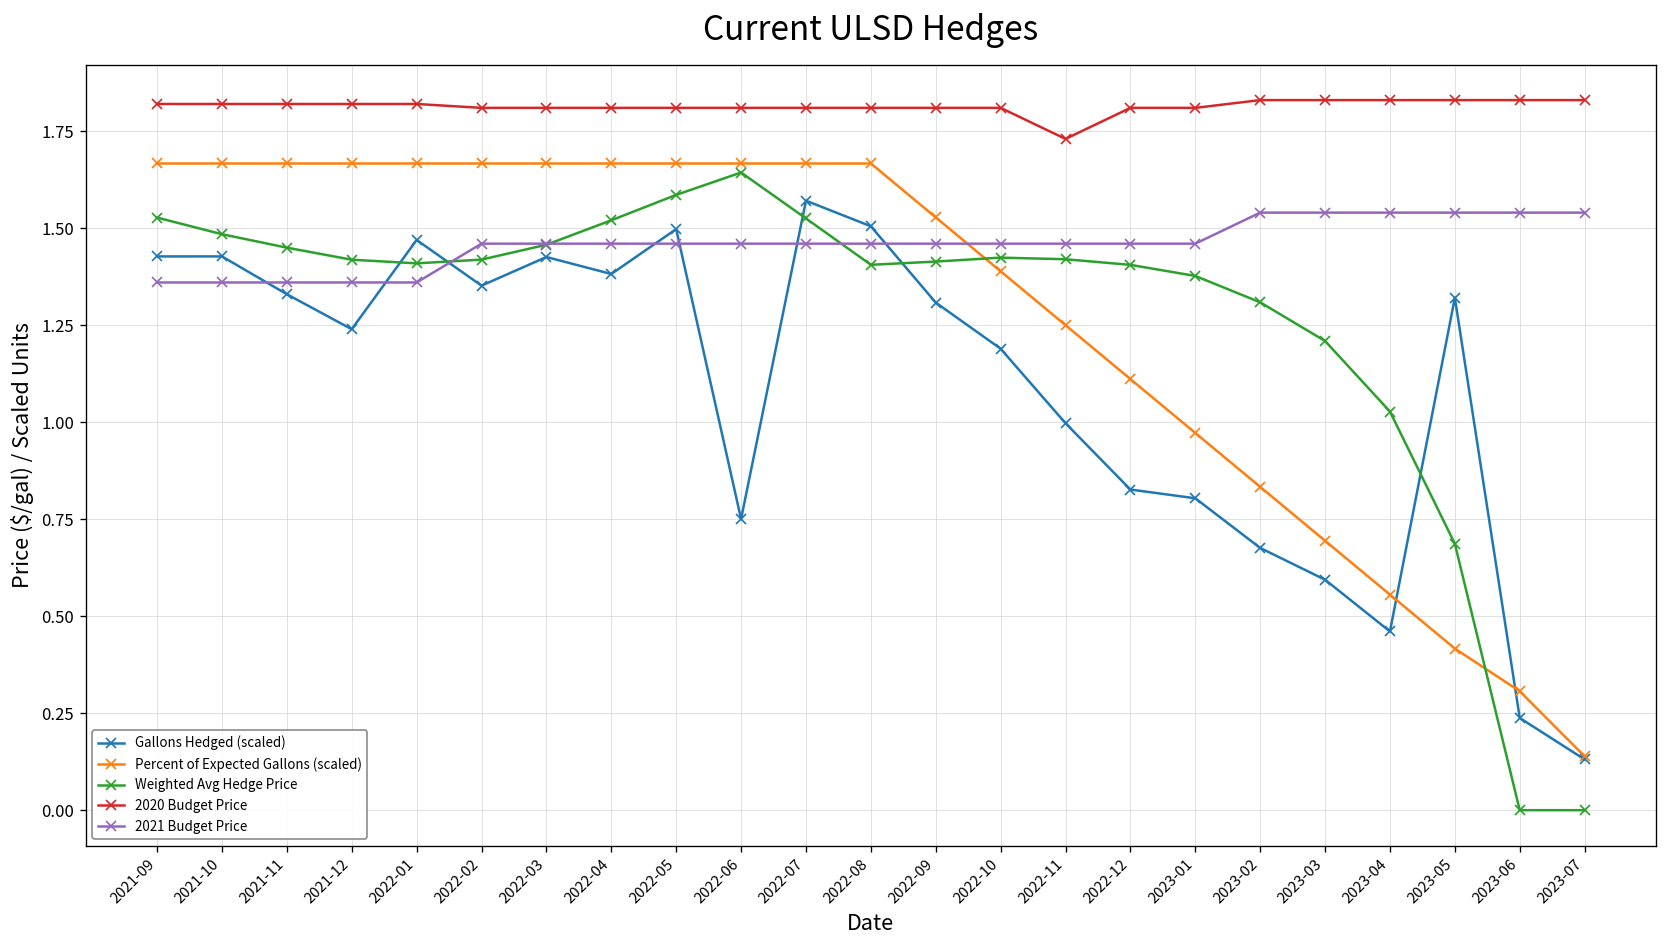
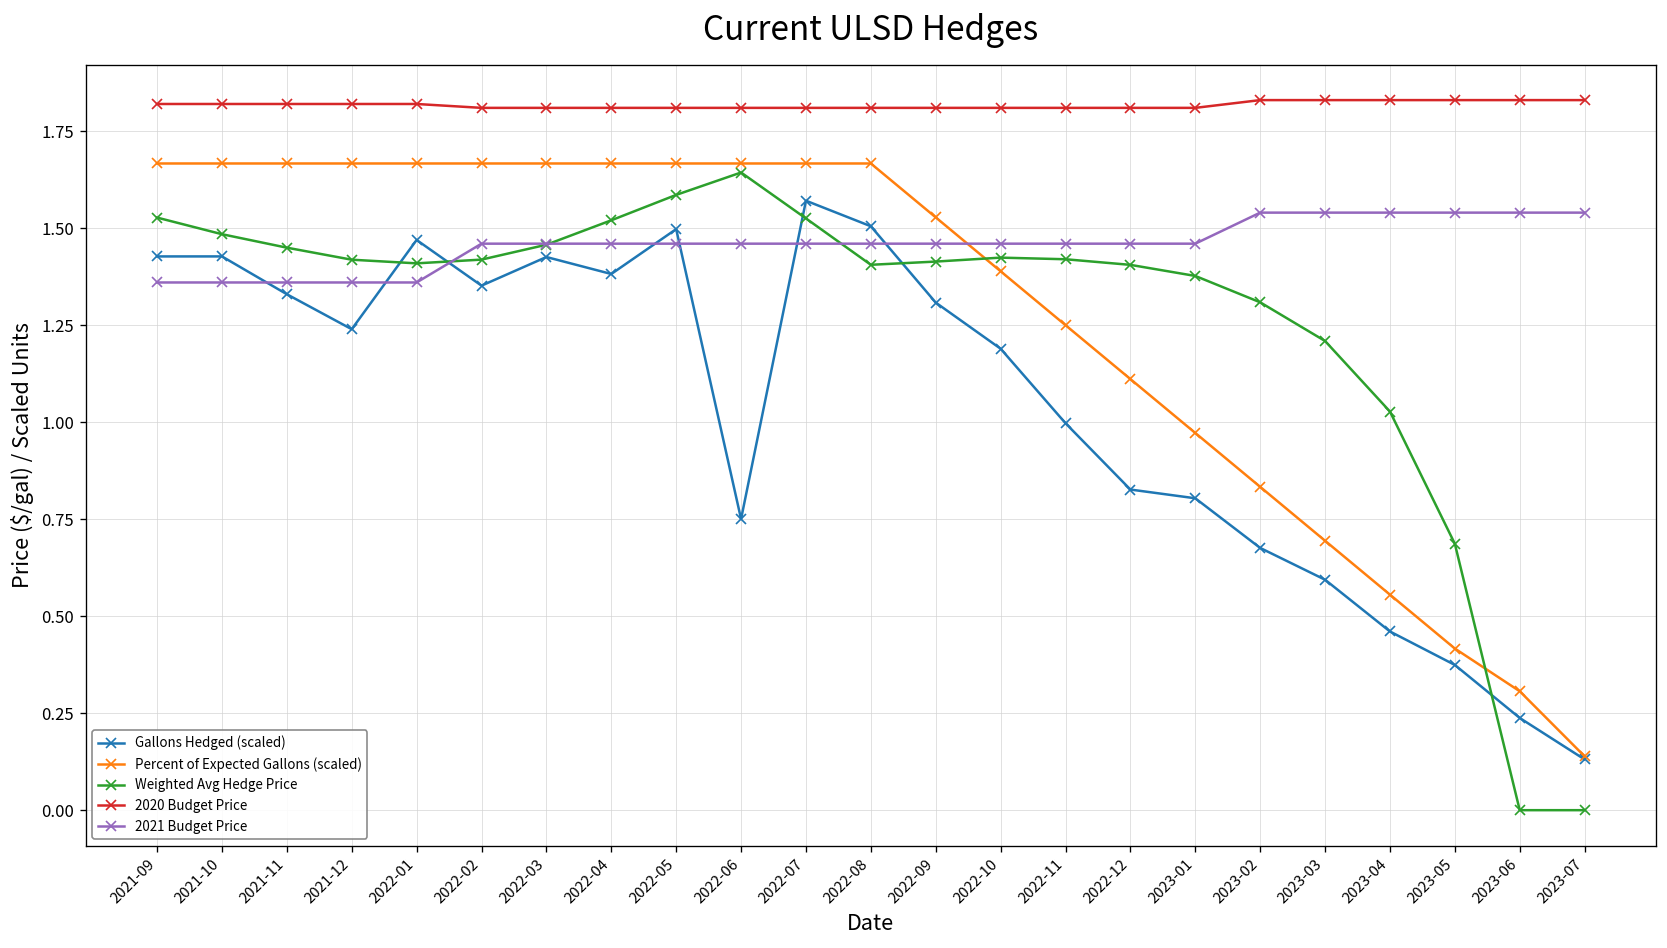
  {
    "Gallons Hedged (scaled)": {
      "2021-09": 1.43,
      "2021-10": 1.43,
      "2021-11": 1.33,
      "2021-12": 1.24,
      "2022-01": 1.47,
      "2022-02": 1.35,
      "2022-03": 1.43,
      "2022-04": 1.38,
      "2022-05": 1.50,
      "2022-06": 0.75,
      "2022-07": 1.57,
      "2022-08": 1.50,
      "2022-09": 1.31,
      "2022-10": 1.19,
      "2022-11": 1.00,
      "2022-12": 0.83,
      "2023-01": 0.80,
      "2023-02": 0.68,
      "2023-03": 0.59,
      "2023-04": 0.46,
-     "2023-05": 1.32,
+     "2023-05": 0.37,
      "2023-06": 0.24,
      "2023-07": 0.13
    },
    "Percent of Expected Gallons (scaled)": {
      "2021-09": 1.67,
      "2021-10": 1.67,
      "2021-11": 1.67,
      "2021-12": 1.67,
      "2022-01": 1.67,
      "2022-02": 1.67,
      "2022-03": 1.67,
      "2022-04": 1.67,
      "2022-05": 1.67,
      "2022-06": 1.67,
      "2022-07": 1.67,
      "2022-08": 1.67,
      "2022-09": 1.53,
      "2022-10": 1.39,
      "2022-11": 1.25,
      "2022-12": 1.11,
      "2023-01": 0.97,
      "2023-02": 0.83,
      "2023-03": 0.69,
      "2023-04": 0.56,
      "2023-05": 0.42,
      "2023-06": 0.31,
      "2023-07": 0.14
    },
    "Weighted Avg Hedge Price": {
      "2021-09": 1.53,
      "2021-10": 1.48,
      "2021-11": 1.45,
      "2021-12": 1.42,
      "2022-01": 1.41,
      "2022-02": 1.42,
      "2022-04": 1.52,
      "2022-05": 1.59,
      "2022-06": 1.64,
      "2022-07": 1.53,
      "2022-08": 1.41,
      "2022-09": 1.41,
      "2022-10": 1.42,
      "2022-11": 1.42,
      "2022-12": 1.41,
      "2023-01": 1.38,
      "2023-02": 1.31,
      "2023-03": 1.21,
      "2023-04": 1.03,
      "2023-05": 0.69,
      "2023-06": 0.00,
      "2023-07": 0.00
    },
    "2020 Budget Price": {
      "2021-09": 1.82,
      "2021-10": 1.82,
      "2021-11": 1.82,
      "2021-12": 1.82,
      "2022-01": 1.82,
      "2022-02": 1.81,
      "2022-03": 1.81,
      "2022-04": 1.81,
      "2022-05": 1.81,
      "2022-06": 1.81,
      "2022-07": 1.81,
      "2022-08": 1.81,
      "2022-09": 1.81,
      "2022-10": 1.81,
-     "2022-11": 1.73,
+     "2022-11": 1.81,
      "2022-12": 1.81,
      "2023-01": 1.81,
      "2023-02": 1.83,
      "2023-03": 1.83,
      "2023-04": 1.83,
      "2023-05": 1.83,
      "2023-06": 1.83,
      "2023-07": 1.83
    },
    "2021 Budget Price": {
      "2021-09": 1.36,
      "2021-10": 1.36,
      "2021-11": 1.36,
      "2021-12": 1.36,
      "2022-01": 1.36,
      "2022-02": 1.46,
      "2022-04": 1.46,
      "2022-05": 1.46,
      "2022-06": 1.46,
      "2022-07": 1.46,
      "2022-08": 1.46,
      "2022-09": 1.46,
      "2022-10": 1.46,
      "2022-11": 1.46,
      "2022-12": 1.46,
      "2023-01": 1.46,
      "2023-02": 1.54,
      "2023-03": 1.54,
      "2023-04": 1.54,
      "2023-05": 1.54,
      "2023-06": 1.54,
      "2023-07": 1.54
    }
  }
